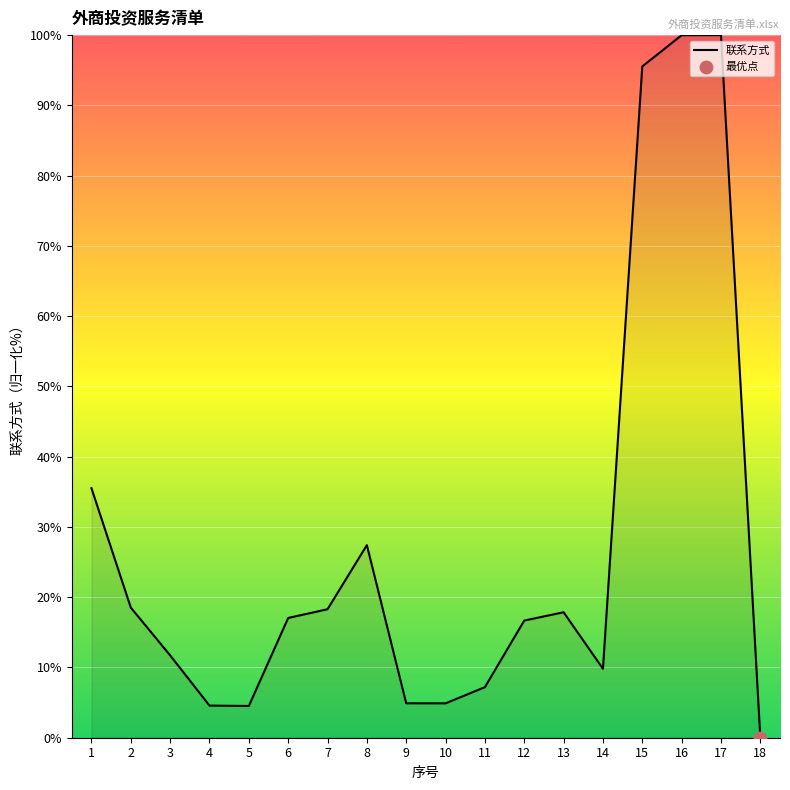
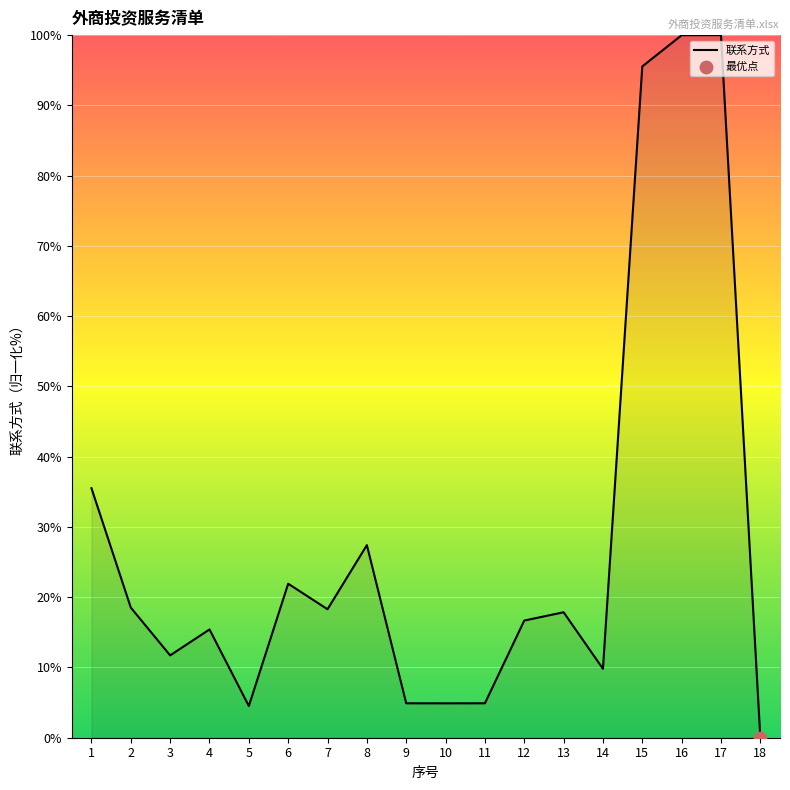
  {
    "联系方式": {
      "1": "36%",
      "2": "19%",
      "3": "12%",
-     "4": "5%",
+     "4": "15%",
      "5": "5%",
-     "6": "17%",
+     "6": "22%",
      "7": "18%",
      "8": "27%",
      "9": "5%",
      "10": "5%",
-     "11": "7%",
+     "11": "5%",
      "12": "17%",
      "13": "18%",
      "14": "10%",
      "15": "96%",
      "16": "100%",
      "17": "100%"
    }
  }
